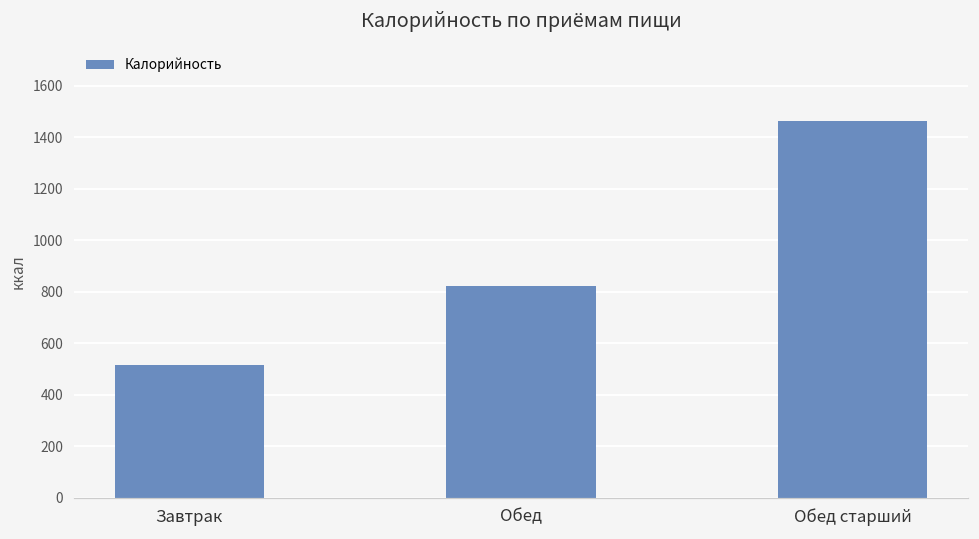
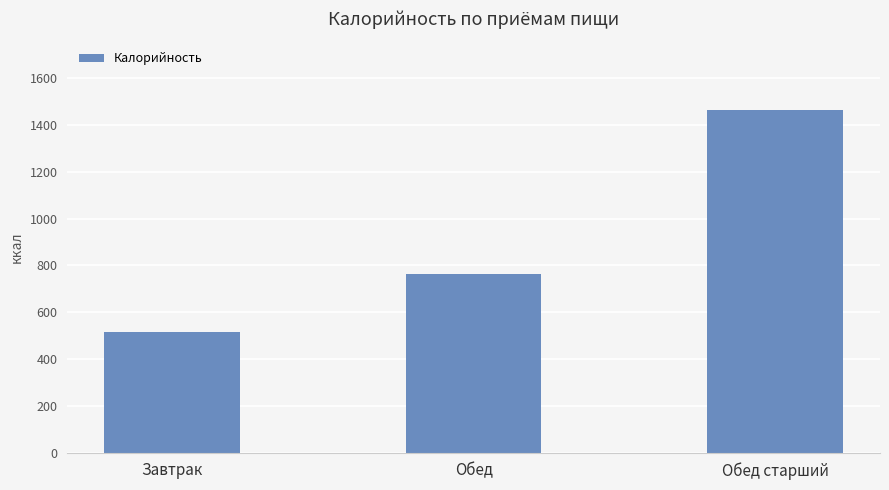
  {
    "Завтрак": 520,
-   "Обед": 820,
+   "Обед": 760,
    "Обед старший": 1470
  }
